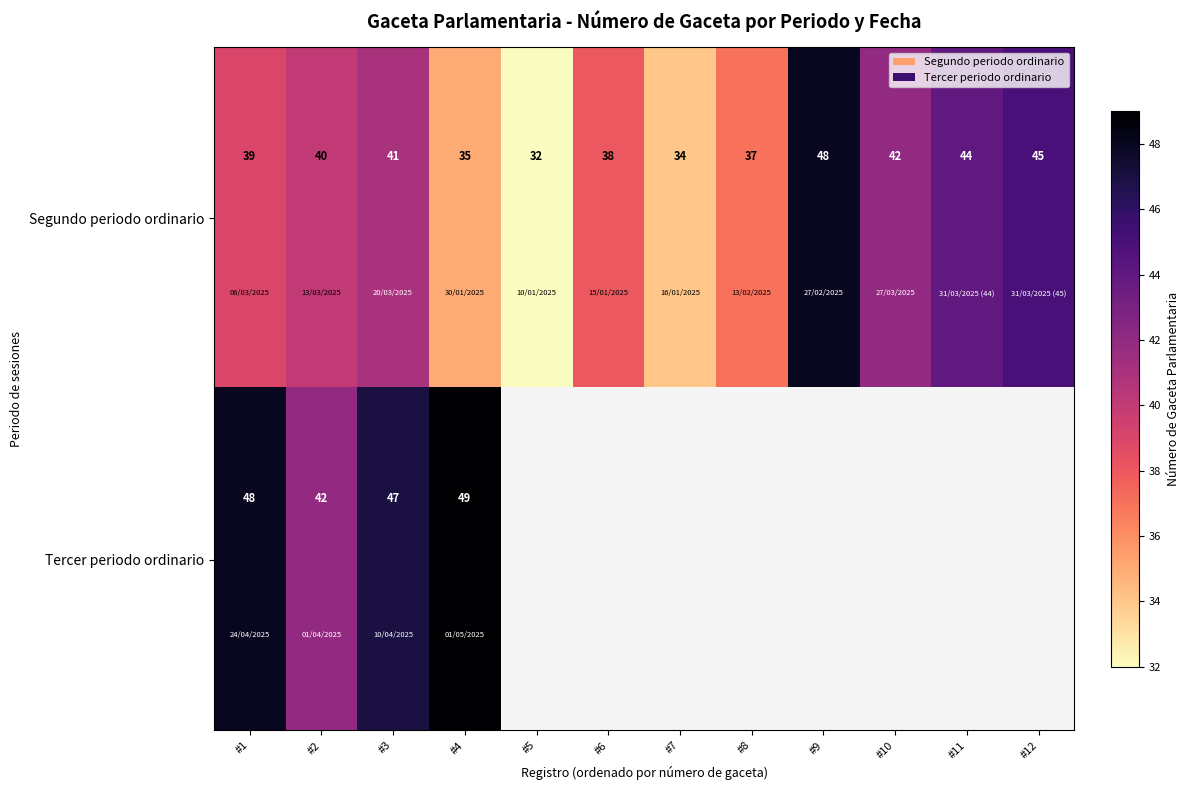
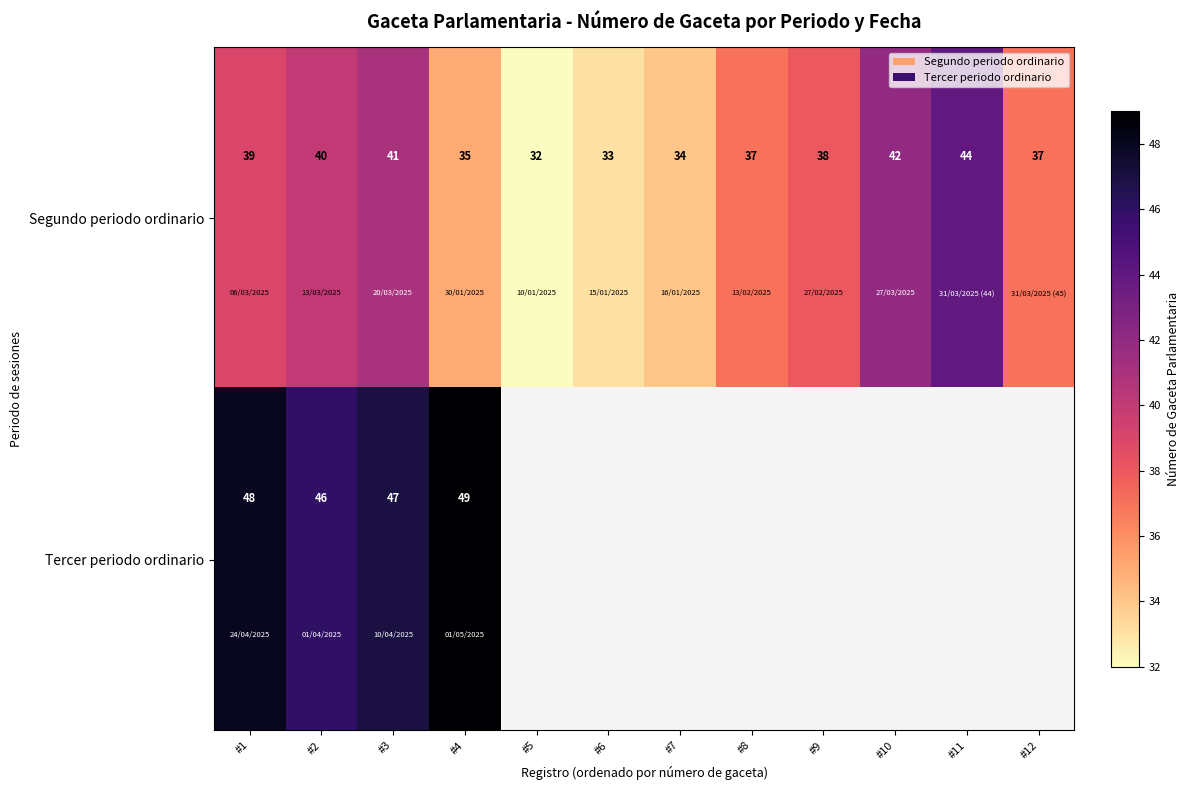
  {
    "Segundo periodo ordinario": {
-     "#6": 38,
-     "#9": 48,
-     "#12": 45
+     "#6": 33,
+     "#9": 38,
+     "#12": 37
    },
    "Tercer periodo ordinario": {
-     "#2": 42
+     "#2": 46
    }
  }
